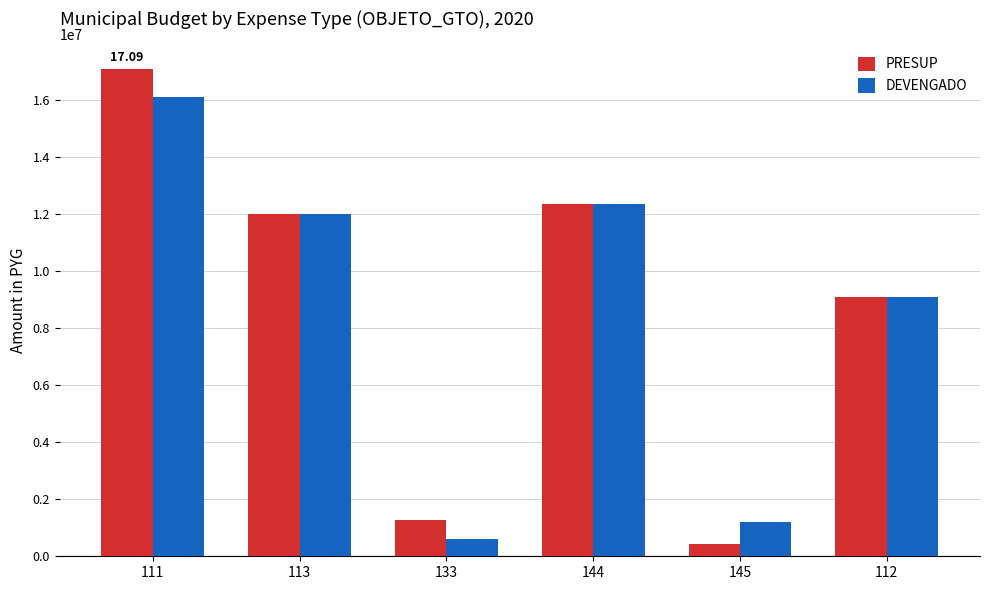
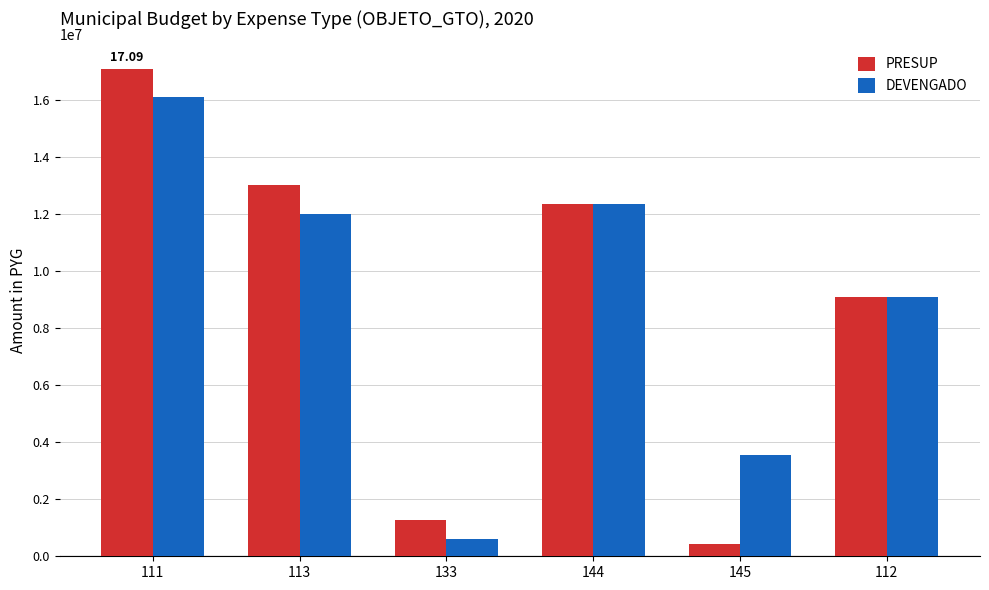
  {
    "PRESUP": {
-     "113": 12000000,
+     "113": 13000000,
      "133": 1300000,
      "144": 12400000,
      "145": 400000,
      "112": 9100000
    },
    "DEVENGADO": {
      "111": 16100000,
      "113": 12000000,
      "133": 600000,
      "144": 12400000,
-     "145": 1200000,
+     "145": 3600000,
      "112": 9100000
    }
  }
